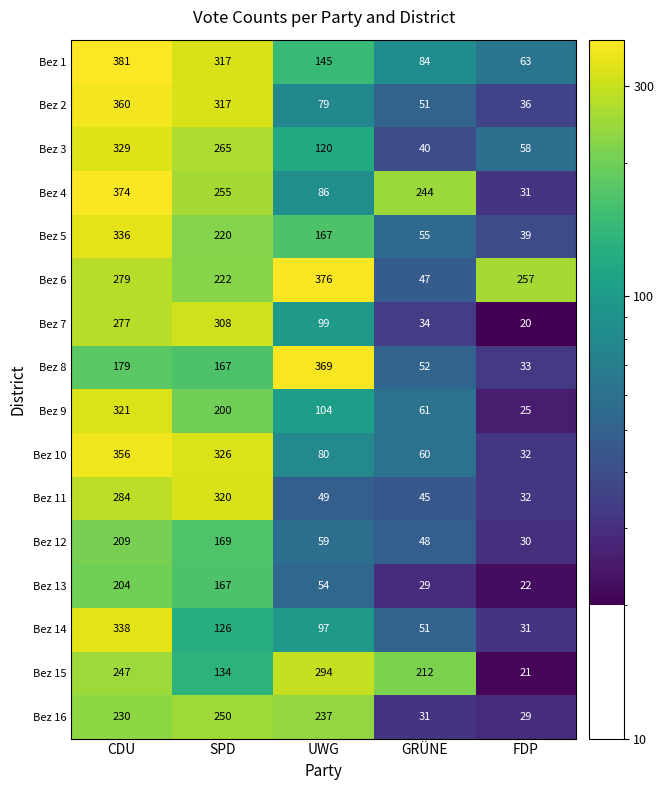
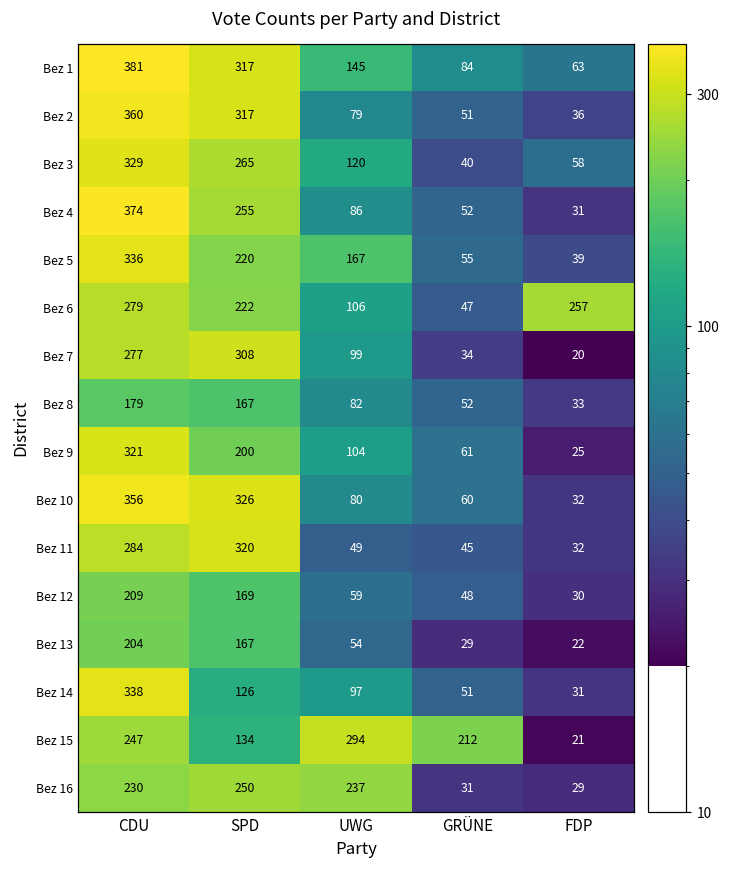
  {
    "Bez 1": {
      "CDU": 381,
      "SPD": 317,
      "UWG": 145,
      "GRÜNE": 84,
      "FDP": 63
    },
    "Bez 2": {
      "CDU": 360,
      "SPD": 317,
      "UWG": 79,
      "GRÜNE": 51,
      "FDP": 36
    },
    "Bez 3": {
      "CDU": 329,
      "SPD": 265,
      "UWG": 120,
      "GRÜNE": 40,
      "FDP": 58
    },
    "Bez 4": {
      "CDU": 374,
      "SPD": 255,
      "UWG": 86,
-     "GRÜNE": 244,
+     "GRÜNE": 52,
      "FDP": 31
    },
    "Bez 5": {
      "CDU": 336,
      "SPD": 220,
      "UWG": 167,
      "GRÜNE": 55,
      "FDP": 39
    },
    "Bez 6": {
      "CDU": 279,
      "SPD": 222,
-     "UWG": 376,
+     "UWG": 106,
      "GRÜNE": 47,
      "FDP": 257
    },
    "Bez 7": {
      "CDU": 277,
      "SPD": 308,
      "UWG": 99,
      "GRÜNE": 34,
      "FDP": 20
    },
    "Bez 8": {
      "CDU": 179,
      "SPD": 167,
-     "UWG": 369,
+     "UWG": 82,
      "GRÜNE": 52,
      "FDP": 33
    },
    "Bez 9": {
      "CDU": 321,
      "SPD": 200,
      "UWG": 104,
      "GRÜNE": 61,
      "FDP": 25
    },
    "Bez 10": {
      "CDU": 356,
      "SPD": 326,
      "UWG": 80,
      "GRÜNE": 60,
      "FDP": 32
    },
    "Bez 11": {
      "CDU": 284,
      "SPD": 320,
      "UWG": 49,
      "GRÜNE": 45,
      "FDP": 32
    },
    "Bez 12": {
      "CDU": 209,
      "SPD": 169,
      "UWG": 59,
      "GRÜNE": 48,
      "FDP": 30
    },
    "Bez 13": {
      "CDU": 204,
      "SPD": 167,
      "UWG": 54,
      "GRÜNE": 29,
      "FDP": 22
    },
    "Bez 14": {
      "CDU": 338,
      "SPD": 126,
      "UWG": 97,
      "GRÜNE": 51,
      "FDP": 31
    },
    "Bez 15": {
      "CDU": 247,
      "SPD": 134,
      "UWG": 294,
      "GRÜNE": 212,
      "FDP": 21
    },
    "Bez 16": {
      "CDU": 230,
      "SPD": 250,
      "UWG": 237,
      "GRÜNE": 31,
      "FDP": 29
    }
  }
